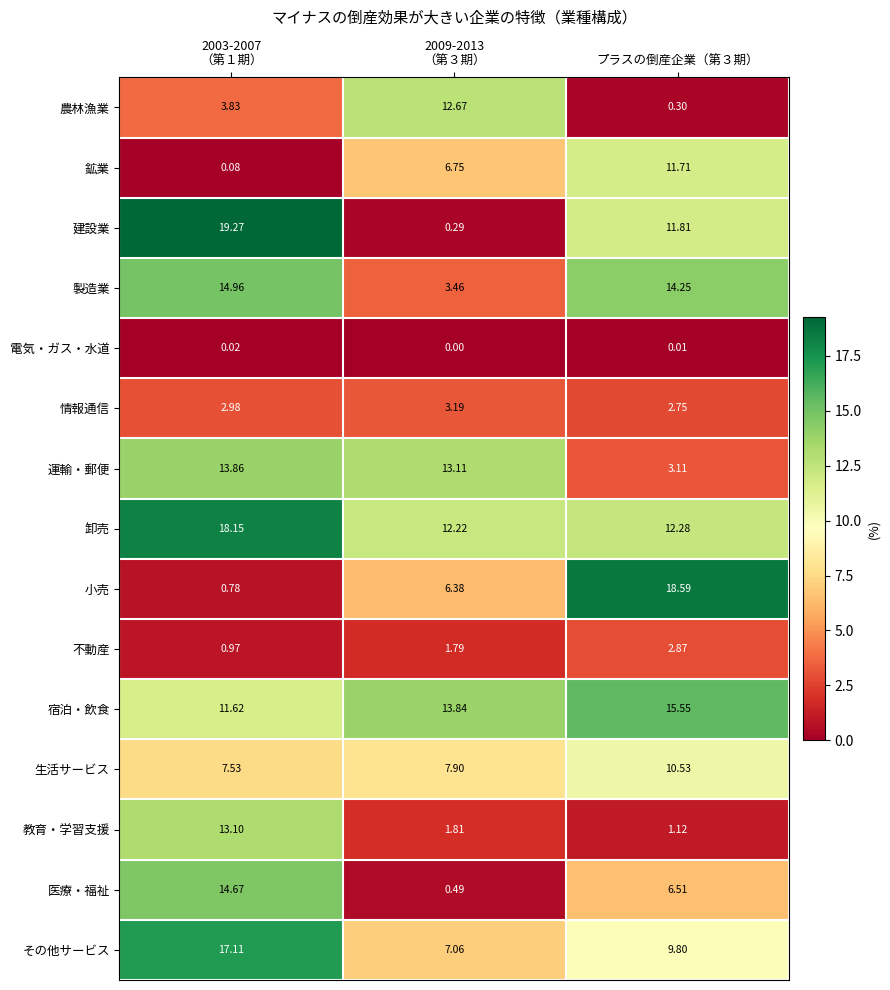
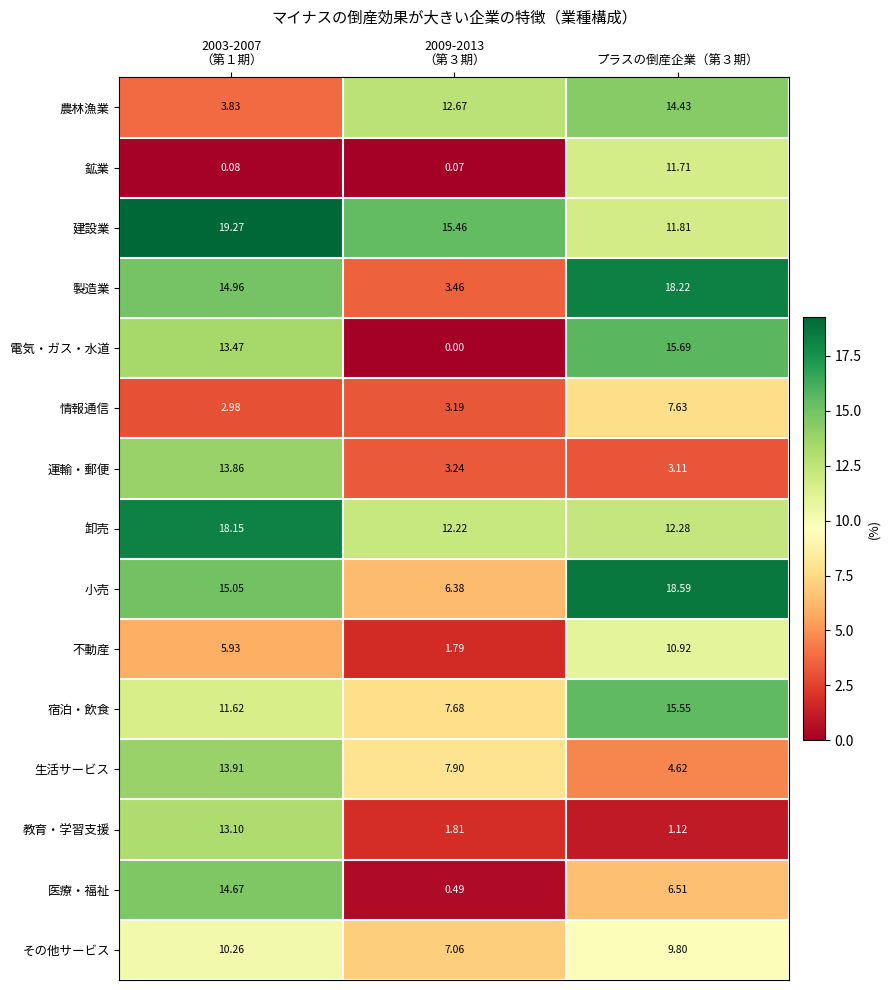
  {
    "農林漁業": {
      "2003-2007 （第１期）": 3.83,
      "2009-2013 （第３期）": 12.67,
-     "プラスの倒産企業（第３期）": 0.30
+     "プラスの倒産企業（第３期）": 14.43
    },
    "鉱業": {
      "2003-2007 （第１期）": 0.08,
-     "2009-2013 （第３期）": 6.75,
+     "2009-2013 （第３期）": 0.07,
      "プラスの倒産企業（第３期）": 11.71
    },
    "建設業": {
      "2003-2007 （第１期）": 19.27,
-     "2009-2013 （第３期）": 0.29,
+     "2009-2013 （第３期）": 15.46,
      "プラスの倒産企業（第３期）": 11.81
    },
    "製造業": {
      "2003-2007 （第１期）": 14.96,
      "2009-2013 （第３期）": 3.46,
-     "プラスの倒産企業（第３期）": 14.25
+     "プラスの倒産企業（第３期）": 18.22
    },
    "電気・ガス・水道": {
-     "2003-2007 （第１期）": 0.02,
+     "2003-2007 （第１期）": 13.47,
      "2009-2013 （第３期）": 0.00,
-     "プラスの倒産企業（第３期）": 0.01
+     "プラスの倒産企業（第３期）": 15.69
    },
    "情報通信": {
      "2003-2007 （第１期）": 2.98,
      "2009-2013 （第３期）": 3.19,
-     "プラスの倒産企業（第３期）": 2.75
+     "プラスの倒産企業（第３期）": 7.63
    },
    "運輸・郵便": {
      "2003-2007 （第１期）": 13.86,
-     "2009-2013 （第３期）": 13.11,
+     "2009-2013 （第３期）": 3.24,
      "プラスの倒産企業（第３期）": 3.11
    },
    "卸売": {
      "2003-2007 （第１期）": 18.15,
      "2009-2013 （第３期）": 12.22,
      "プラスの倒産企業（第３期）": 12.28
    },
    "小売": {
-     "2003-2007 （第１期）": 0.78,
+     "2003-2007 （第１期）": 15.05,
      "2009-2013 （第３期）": 6.38,
      "プラスの倒産企業（第３期）": 18.59
    },
    "不動産": {
-     "2003-2007 （第１期）": 0.97,
+     "2003-2007 （第１期）": 5.93,
      "2009-2013 （第３期）": 1.79,
-     "プラスの倒産企業（第３期）": 2.87
+     "プラスの倒産企業（第３期）": 10.92
    },
    "宿泊・飲食": {
      "2003-2007 （第１期）": 11.62,
-     "2009-2013 （第３期）": 13.84,
+     "2009-2013 （第３期）": 7.68,
      "プラスの倒産企業（第３期）": 15.55
    },
    "生活サービス": {
-     "2003-2007 （第１期）": 7.53,
+     "2003-2007 （第１期）": 13.91,
      "2009-2013 （第３期）": 7.90,
-     "プラスの倒産企業（第３期）": 10.53
+     "プラスの倒産企業（第３期）": 4.62
    },
    "教育・学習支援": {
      "2003-2007 （第１期）": 13.10,
      "2009-2013 （第３期）": 1.81,
      "プラスの倒産企業（第３期）": 1.12
    },
    "医療・福祉": {
      "2003-2007 （第１期）": 14.67,
      "2009-2013 （第３期）": 0.49,
      "プラスの倒産企業（第３期）": 6.51
    },
    "その他サービス": {
-     "2003-2007 （第１期）": 17.11,
+     "2003-2007 （第１期）": 10.26,
      "2009-2013 （第３期）": 7.06,
      "プラスの倒産企業（第３期）": 9.80
    }
  }
